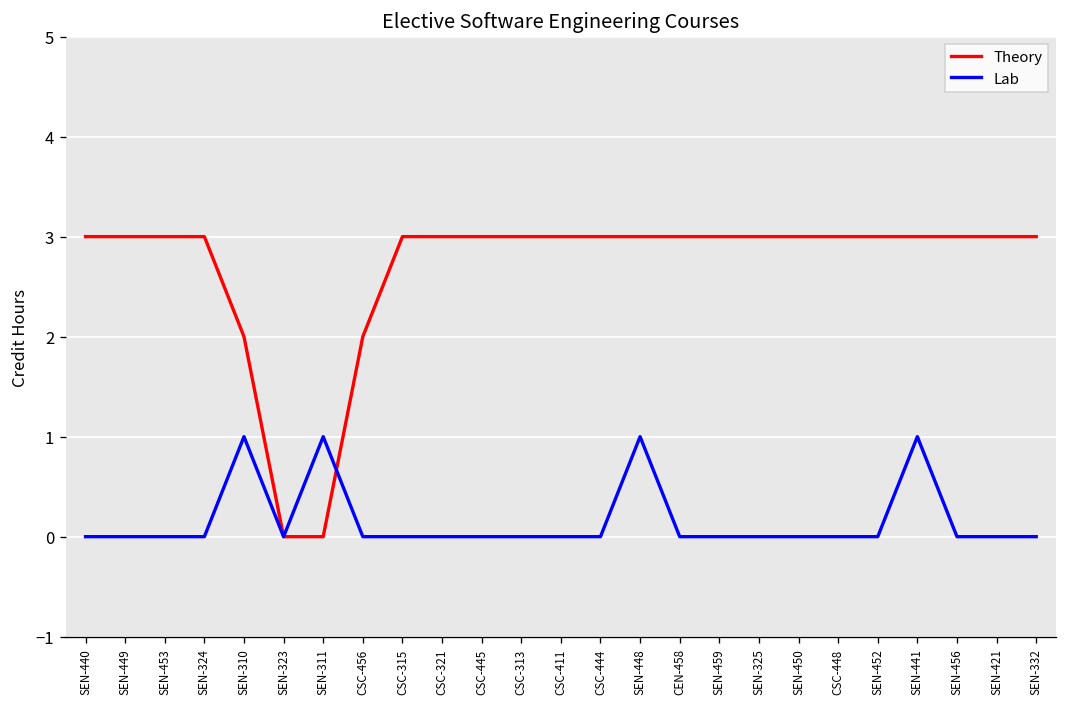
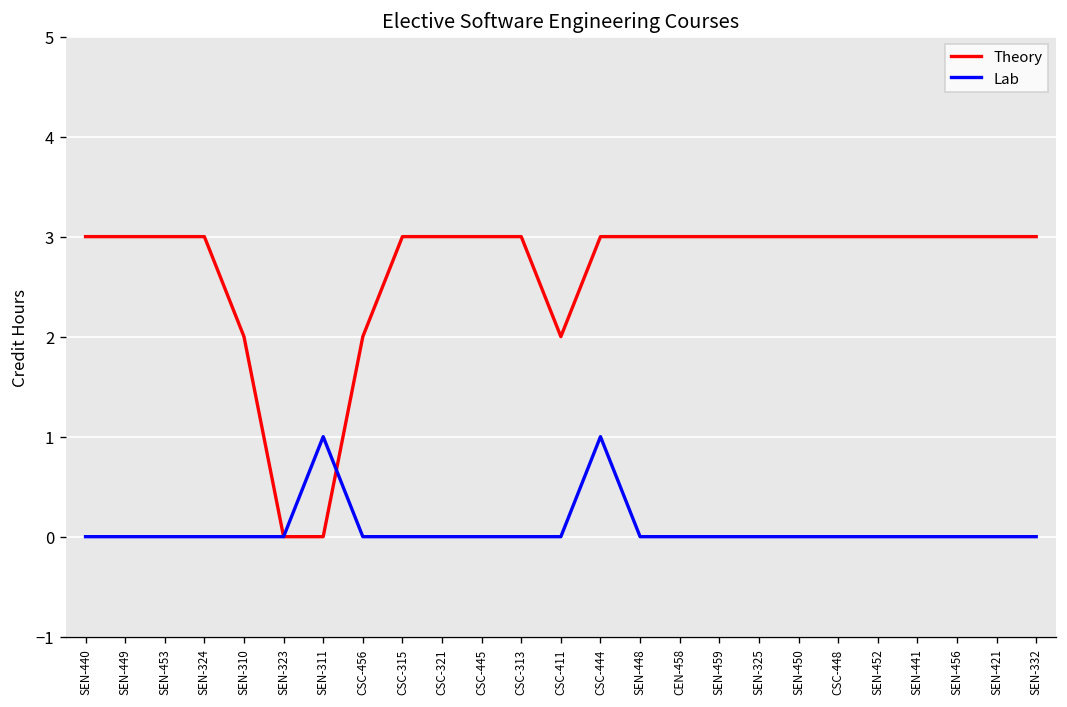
  {
    "Theory": {
      "SEN-440": 3,
      "SEN-449": 3,
      "SEN-453": 3,
      "SEN-324": 3,
      "SEN-310": 2,
      "SEN-311": 0,
      "CSC-456": 2,
      "CSC-315": 3,
      "CSC-321": 3,
      "CSC-445": 3,
      "CSC-313": 3,
-     "CSC-411": 3,
+     "CSC-411": 2,
      "CSC-444": 3,
      "SEN-448": 3,
      "CEN-458": 3,
      "SEN-459": 3,
      "SEN-325": 3,
      "SEN-450": 3,
      "CSC-448": 3,
      "SEN-452": 3,
      "SEN-441": 3,
      "SEN-456": 3,
      "SEN-421": 3,
      "SEN-332": 3
    },
    "Lab": {
      "SEN-440": 0,
      "SEN-449": 0,
      "SEN-453": 0,
      "SEN-324": 0,
-     "SEN-310": 1,
+     "SEN-310": 0,
      "SEN-311": 1,
      "CSC-456": 0,
      "CSC-315": 0,
      "CSC-321": 0,
      "CSC-445": 0,
      "CSC-313": 0,
      "CSC-411": 0,
-     "CSC-444": 0,
-     "SEN-448": 1,
+     "CSC-444": 1,
+     "SEN-448": 0,
      "CEN-458": 0,
      "SEN-459": 0,
      "SEN-325": 0,
      "SEN-450": 0,
      "CSC-448": 0,
      "SEN-452": 0,
-     "SEN-441": 1,
+     "SEN-441": 0,
      "SEN-456": 0,
      "SEN-421": 0,
      "SEN-332": 0
    }
  }
